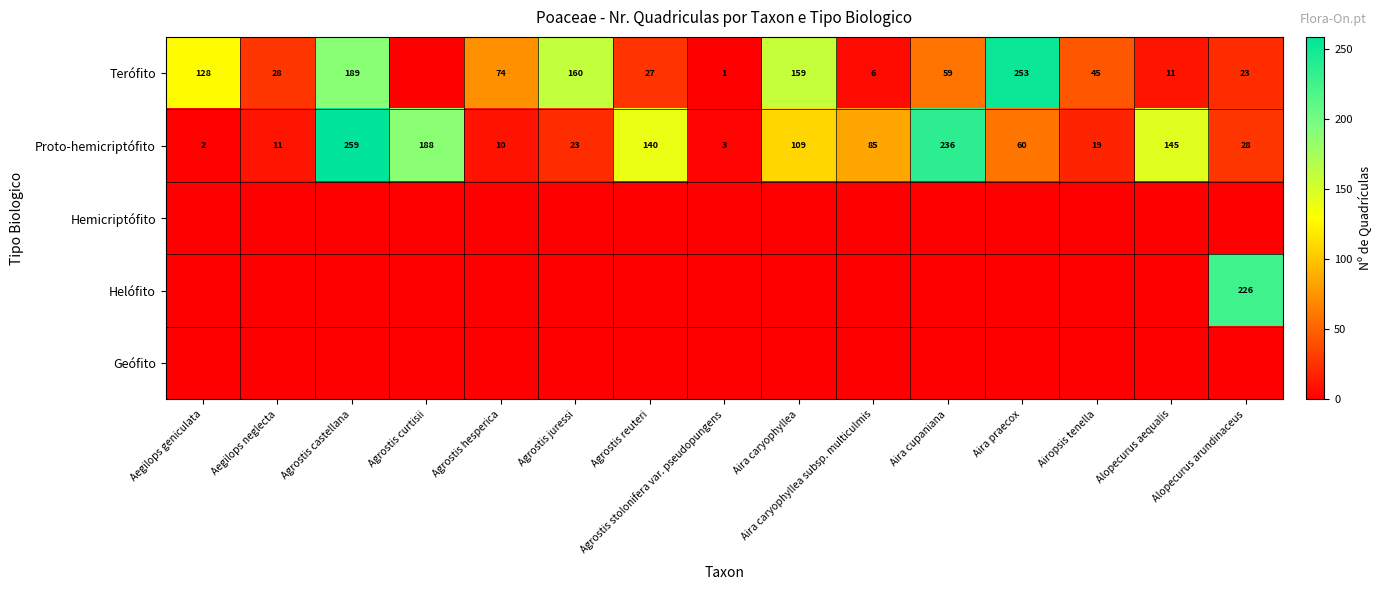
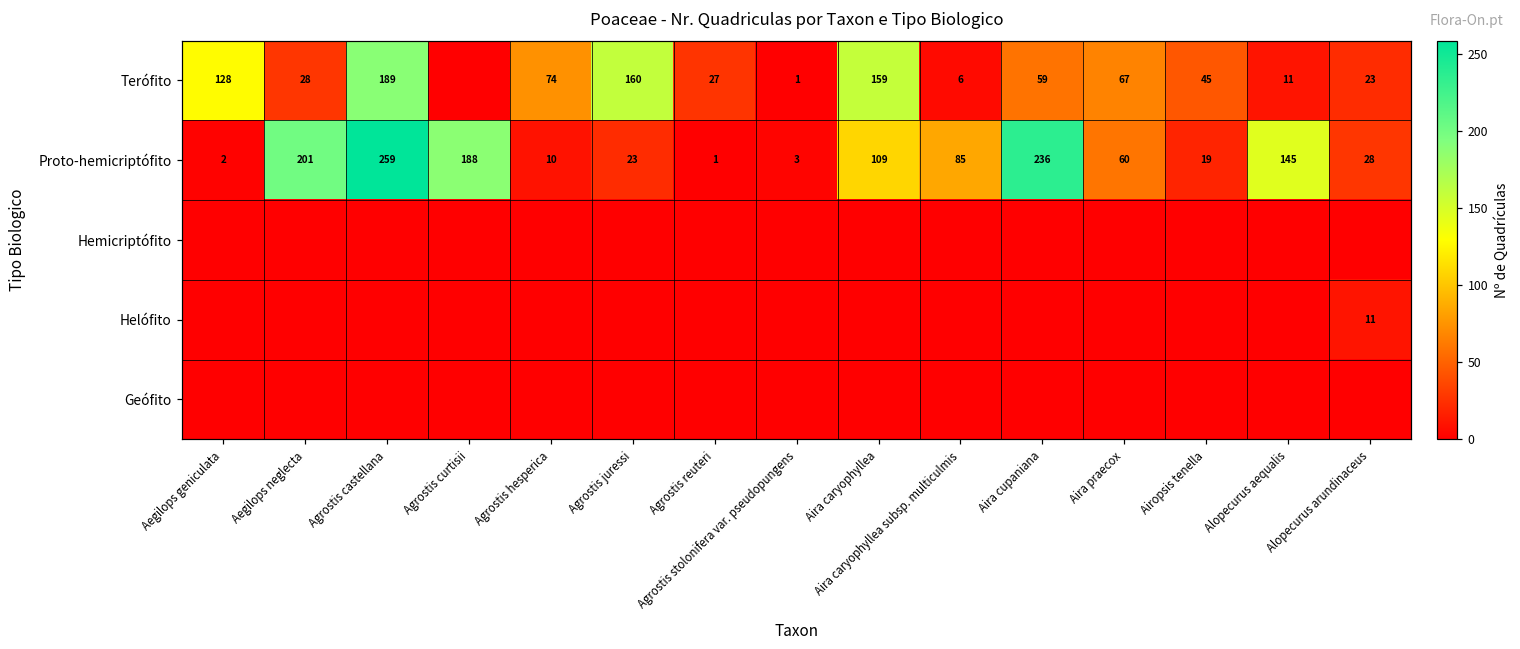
  {
    "Terófito": {
      "Aegilops geniculata": 128,
      "Aegilops neglecta": 28,
      "Agrostis castellana": 189,
      "Agrostis hesperica": 74,
      "Agrostis juressi": 160,
      "Agrostis reuteri": 27,
      "Agrostis stolonifera var. pseudopungens": 1,
      "Aira caryophyllea": 159,
      "Aira caryophyllea subsp. multiculmis": 6,
      "Aira cupaniana": 59,
-     "Aira praecox": 253,
+     "Aira praecox": 67,
      "Airopsis tenella": 45,
      "Alopecurus aequalis": 11,
      "Alopecurus arundinaceus": 23
    },
    "Proto-hemicriptófito": {
      "Aegilops geniculata": 2,
-     "Aegilops neglecta": 11,
+     "Aegilops neglecta": 201,
      "Agrostis castellana": 259,
      "Agrostis curtisii": 188,
      "Agrostis hesperica": 10,
      "Agrostis juressi": 23,
-     "Agrostis reuteri": 140,
+     "Agrostis reuteri": 1,
      "Agrostis stolonifera var. pseudopungens": 3,
      "Aira caryophyllea": 109,
      "Aira caryophyllea subsp. multiculmis": 85,
      "Aira cupaniana": 236,
      "Aira praecox": 60,
      "Airopsis tenella": 19,
      "Alopecurus aequalis": 145,
      "Alopecurus arundinaceus": 28
    },
    "Helófito": {
-     "Alopecurus arundinaceus": 226
+     "Alopecurus arundinaceus": 11
    }
  }
